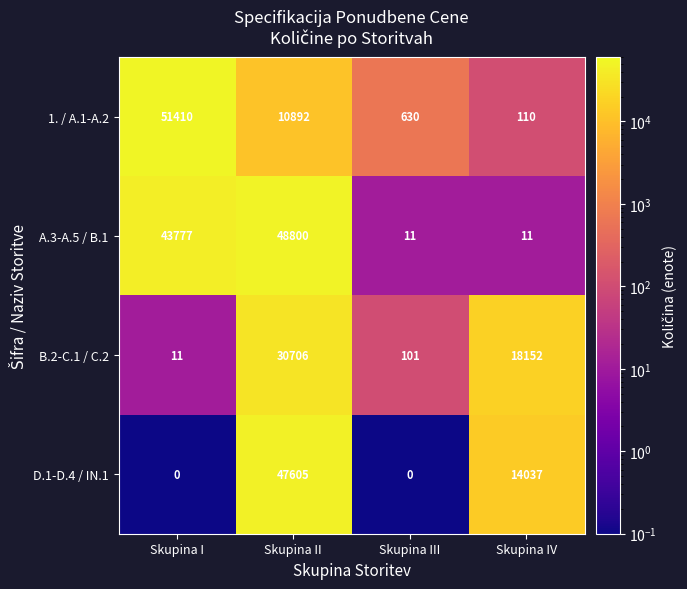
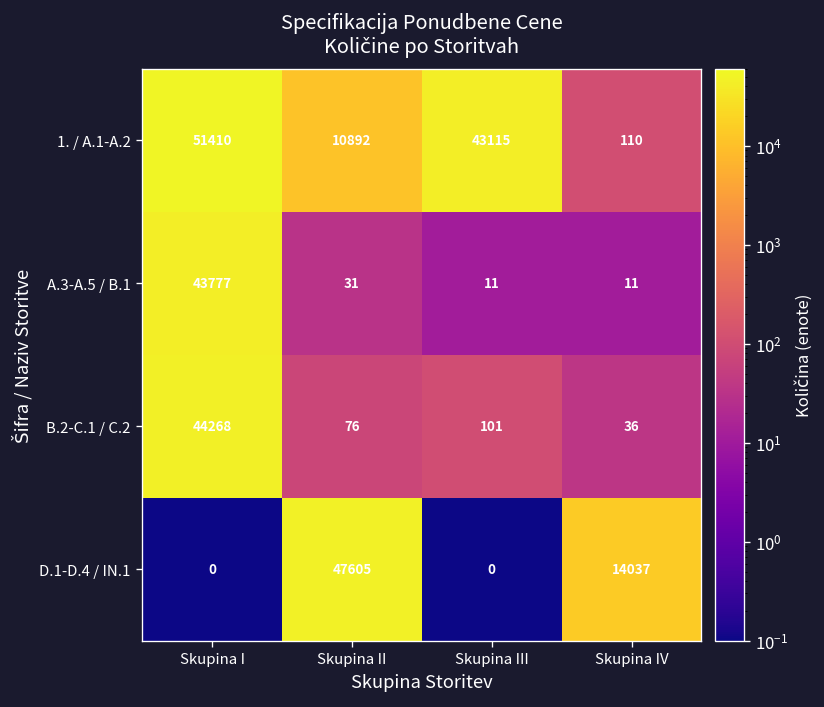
  {
    "1. / A.1-A.2": {
      "Skupina I": 51410,
      "Skupina II": 10892,
-     "Skupina III": 630,
+     "Skupina III": 43115,
      "Skupina IV": 110
    },
    "A.3-A.5 / B.1": {
      "Skupina I": 43777,
-     "Skupina II": 48800,
+     "Skupina II": 31,
      "Skupina III": 11,
      "Skupina IV": 11
    },
    "B.2-C.1 / C.2": {
-     "Skupina I": 11,
-     "Skupina II": 30706,
+     "Skupina I": 44268,
+     "Skupina II": 76,
      "Skupina III": 101,
-     "Skupina IV": 18152
+     "Skupina IV": 36
    },
    "D.1-D.4 / IN.1": {
      "Skupina I": 0,
      "Skupina II": 47605,
      "Skupina III": 0,
      "Skupina IV": 14037
    }
  }
